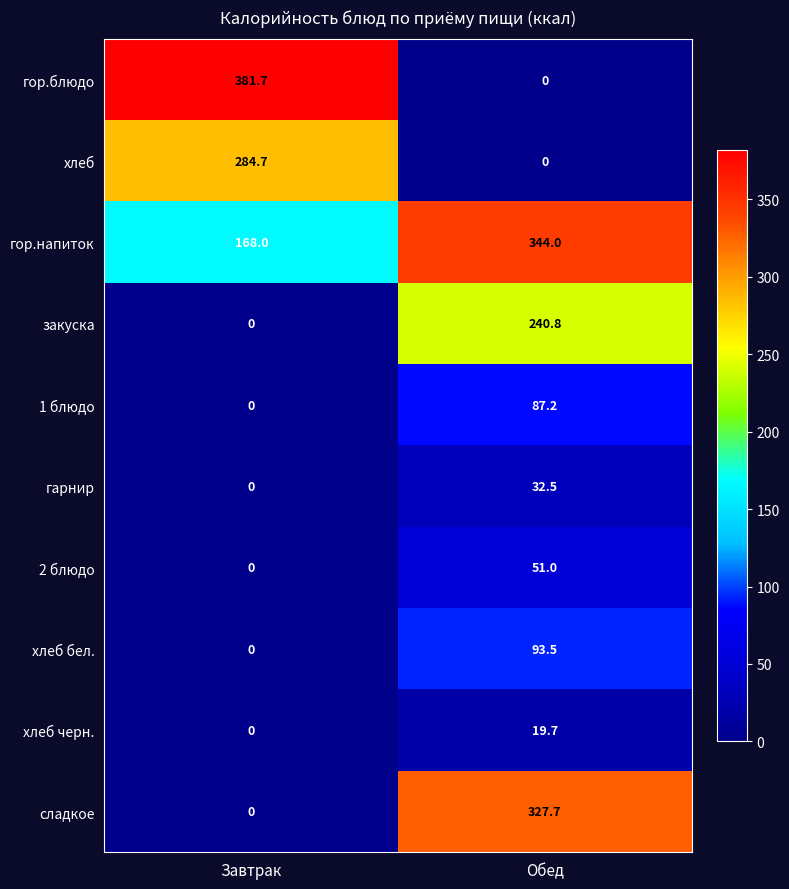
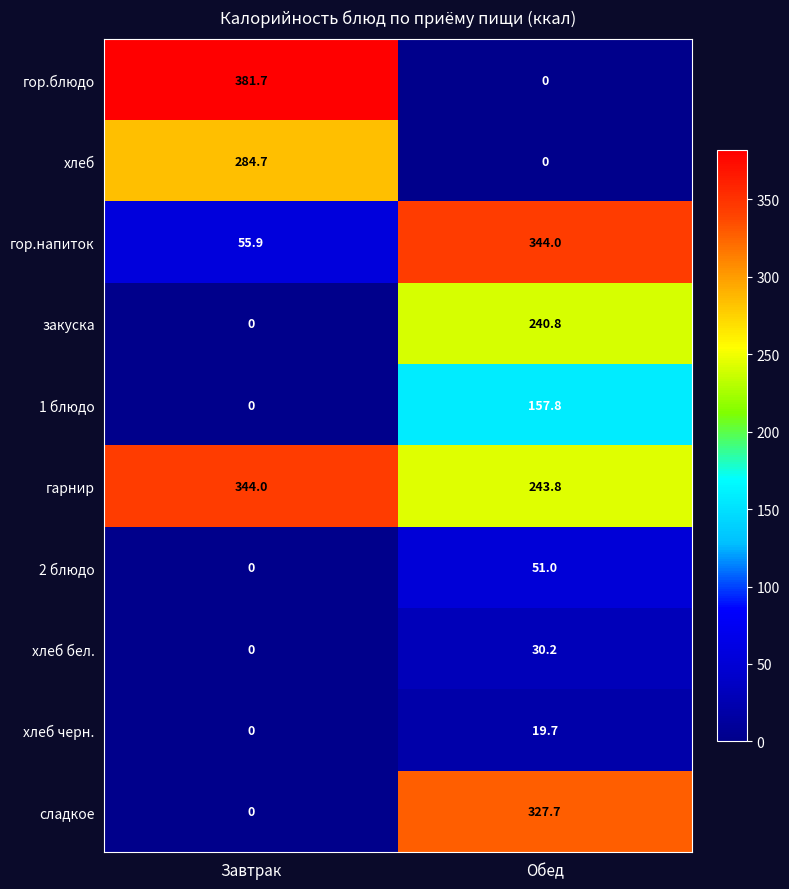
  {
    "гор.блюдо": {
      "Завтрак": 381.7,
      "Обед": 0
    },
    "хлеб": {
      "Завтрак": 284.7,
      "Обед": 0
    },
    "гор.напиток": {
-     "Завтрак": 168.0,
+     "Завтрак": 55.9,
      "Обед": 344.0
    },
    "закуска": {
      "Завтрак": 0,
      "Обед": 240.8
    },
    "1 блюдо": {
      "Завтрак": 0,
-     "Обед": 87.2
+     "Обед": 157.8
    },
    "гарнир": {
-     "Завтрак": 0,
-     "Обед": 32.5
+     "Завтрак": 344.0,
+     "Обед": 243.8
    },
    "2 блюдо": {
      "Завтрак": 0,
      "Обед": 51.0
    },
    "хлеб бел.": {
      "Завтрак": 0,
-     "Обед": 93.5
+     "Обед": 30.2
    },
    "хлеб черн.": {
      "Завтрак": 0,
      "Обед": 19.7
    },
    "сладкое": {
      "Завтрак": 0,
      "Обед": 327.7
    }
  }
